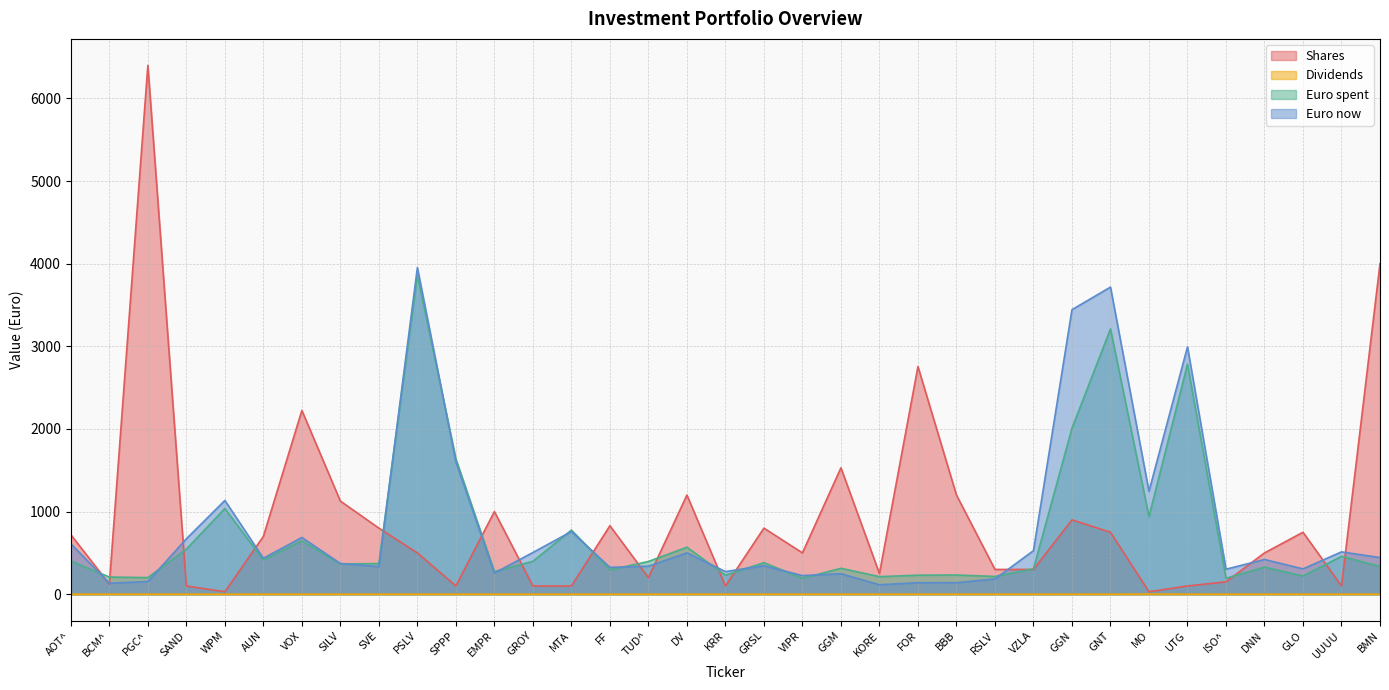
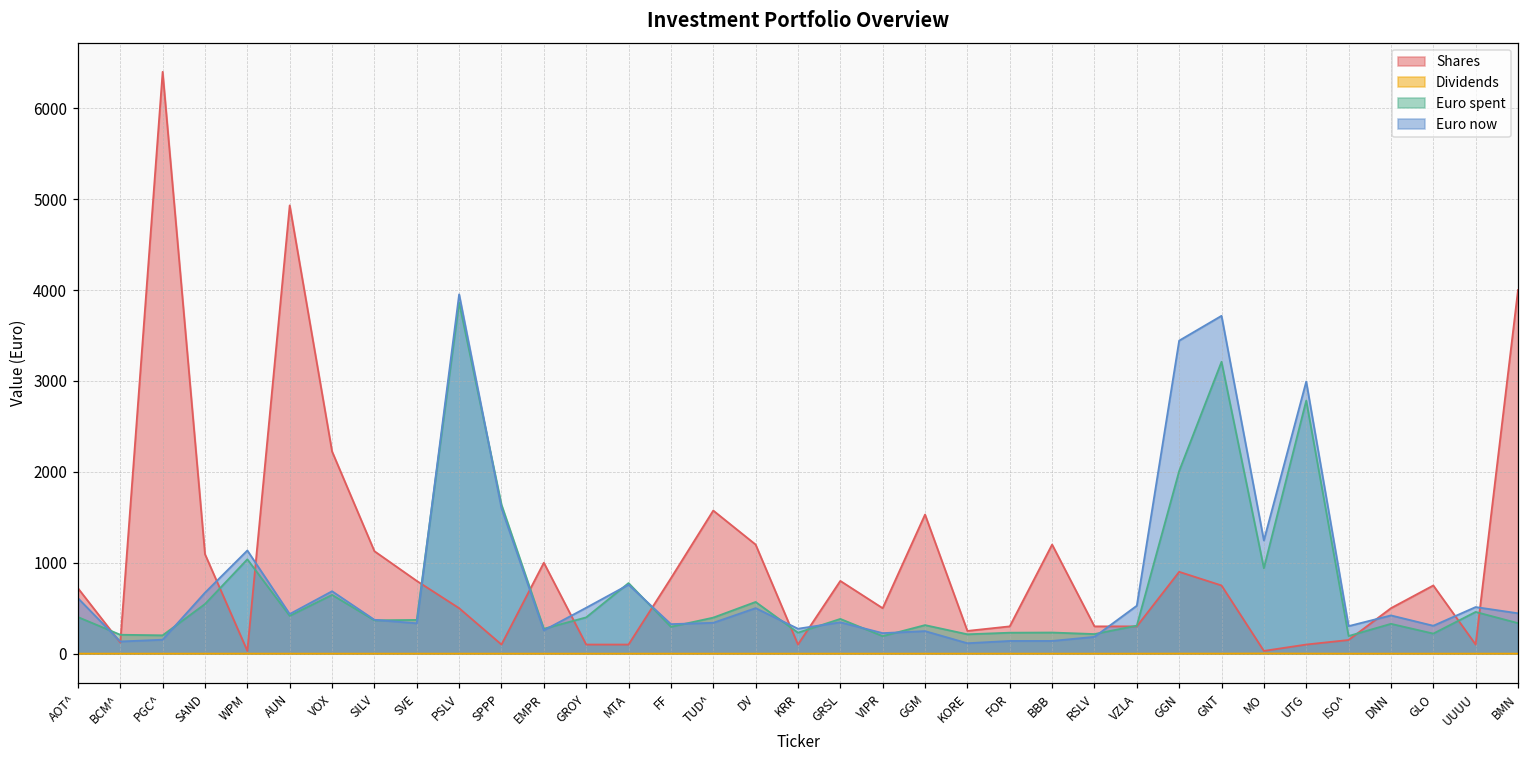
  {
    "Shares": {
      "AOT^": 700,
      "PGC^": 6400,
-     "SAND": 100,
-     "AUN": 700,
+     "SAND": 1100,
+     "AUN": 4900,
      "VOX": 2200,
      "SILV": 1100,
      "SVE": 800,
      "PSLV": 500,
      "SPPP": 100,
      "EMPR": 1000,
      "GROY": 100,
      "MTA": 100,
      "FF": 800,
-     "TUD^": 200,
+     "TUD^": 1600,
      "DV": 1200,
      "KRR": 100,
      "GRSL": 800,
      "VIPR": 500,
      "GGM": 1500,
      "KORE": 300,
-     "FOR": 2800,
+     "FOR": 300,
      "BBB": 1200,
      "RSLV": 300,
      "GGN": 900,
      "GNT": 800,
      "UTG": 100,
      "ISO^": 200,
      "DNN": 500,
      "GLO": 800,
      "UUUU": 100,
      "BMN": 4000
    },
    "Dividends": {
      "AOT^": 0,
      "BCM^": 0,
      "PGC^": 0,
      "SAND": 0,
      "AUN": 0,
      "VOX": 0,
      "SILV": 0,
      "SVE": 0,
      "PSLV": 0,
      "SPPP": 0,
      "EMPR": 0,
      "GROY": 0,
      "MTA": 0,
      "FF": 0,
      "TUD^": 0,
      "DV": 0,
      "KRR": 0,
      "GRSL": 0,
      "VIPR": 0,
      "GGM": 0,
      "KORE": 0,
      "FOR": 0,
      "BBB": 0,
      "RSLV": 0,
      "VZLA": 0,
      "GGN": 0,
      "GNT": 0,
      "UTG": 0,
      "ISO^": 0,
      "DNN": 0,
      "GLO": 0,
      "UUUU": 0,
      "BMN": 0
    }
  }
